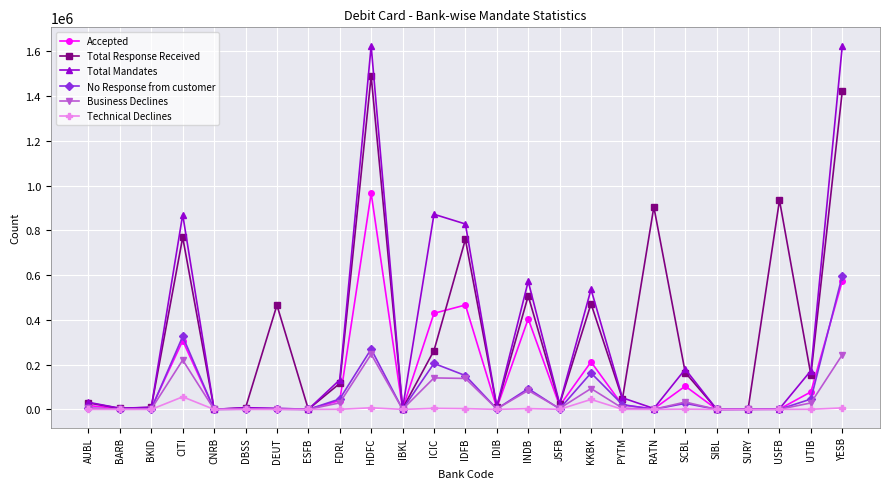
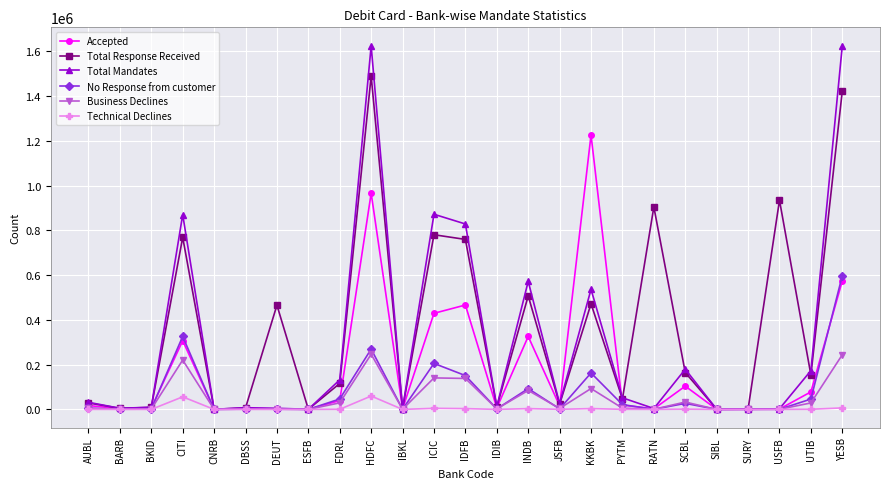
  {
    "Accepted": {
      "AUBL": 20000,
      "CITI": 310000,
      "HDFC": 970000,
      "ICIC": 430000,
      "IDFB": 470000,
-     "INDB": 400000,
-     "KKBK": 210000,
+     "INDB": 330000,
+     "KKBK": 1230000,
      "SCBL": 100000,
      "UTIB": 80000,
      "YESB": 580000
    },
    "Total Response Received": {
      "CITI": 770000,
      "DEUT": 470000,
      "FDRL": 120000,
      "HDFC": 1490000,
-     "ICIC": 260000,
+     "ICIC": 780000,
      "IDFB": 760000,
      "INDB": 510000,
      "KKBK": 470000,
      "RATN": 910000,
      "SCBL": 160000,
      "USFB": 940000,
      "UTIB": 150000,
      "YESB": 1420000
    },
    "Business Declines": {
      "CITI": 220000,
      "HDFC": 250000,
      "ICIC": 140000,
      "IDFB": 140000,
      "KKBK": 90000,
      "UTIB": 30000,
      "YESB": 240000
    },
    "Technical Declines": {
      "CITI": 60000,
      "FDRL": 0,
-     "HDFC": 10000,
+     "HDFC": 60000,
      "ICIC": 0,
      "IDFB": 0,
      "INDB": 0,
-     "KKBK": 40000,
+     "KKBK": 0,
      "SCBL": 0,
      "UTIB": 0,
      "YESB": 10000
    }
  }
